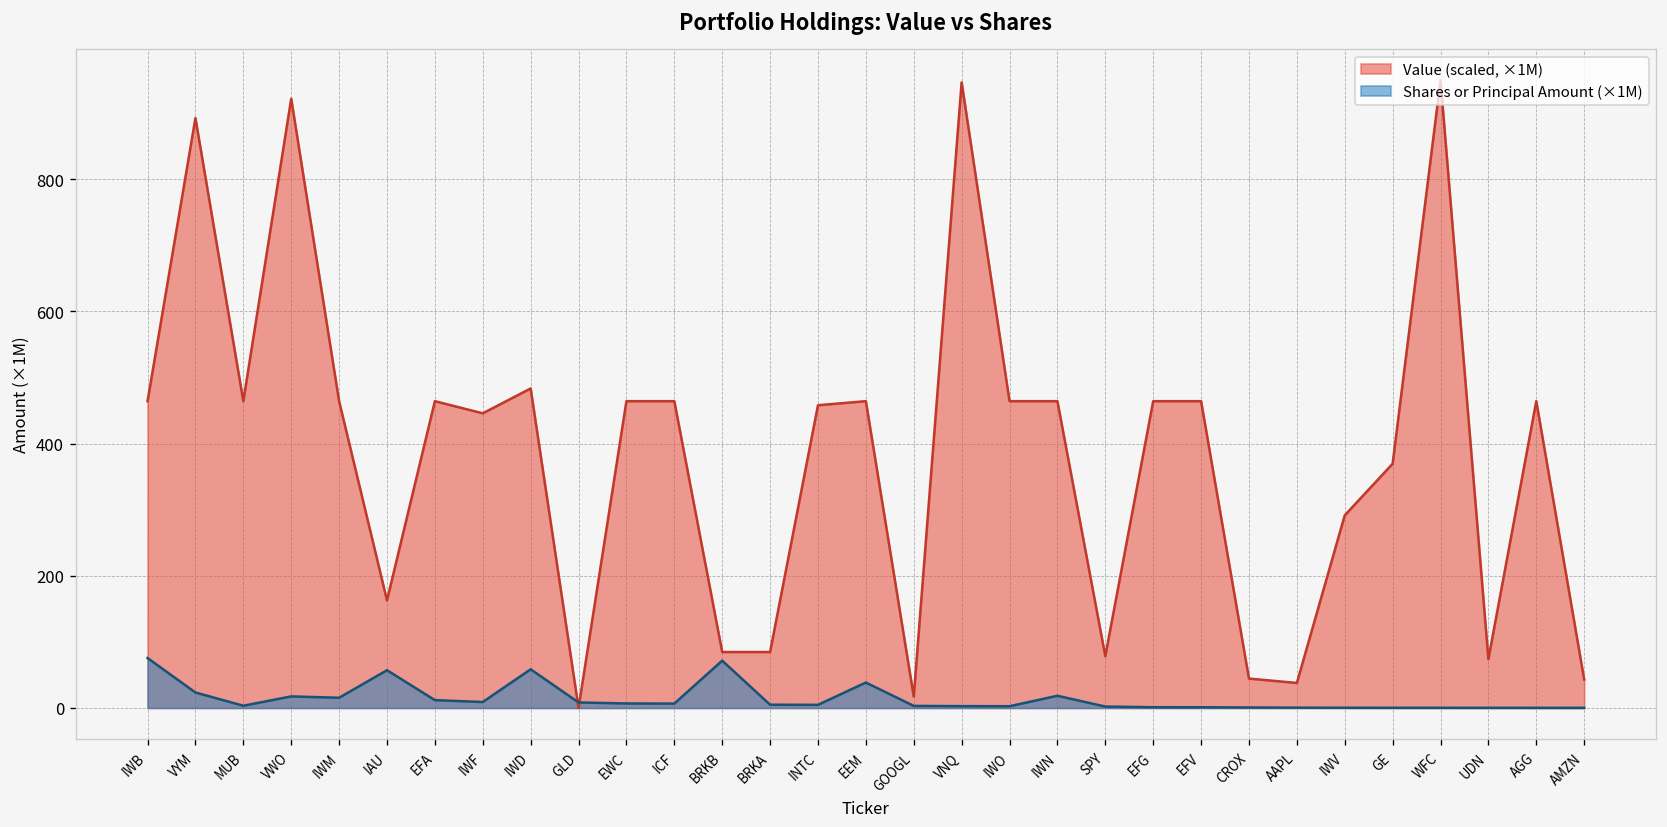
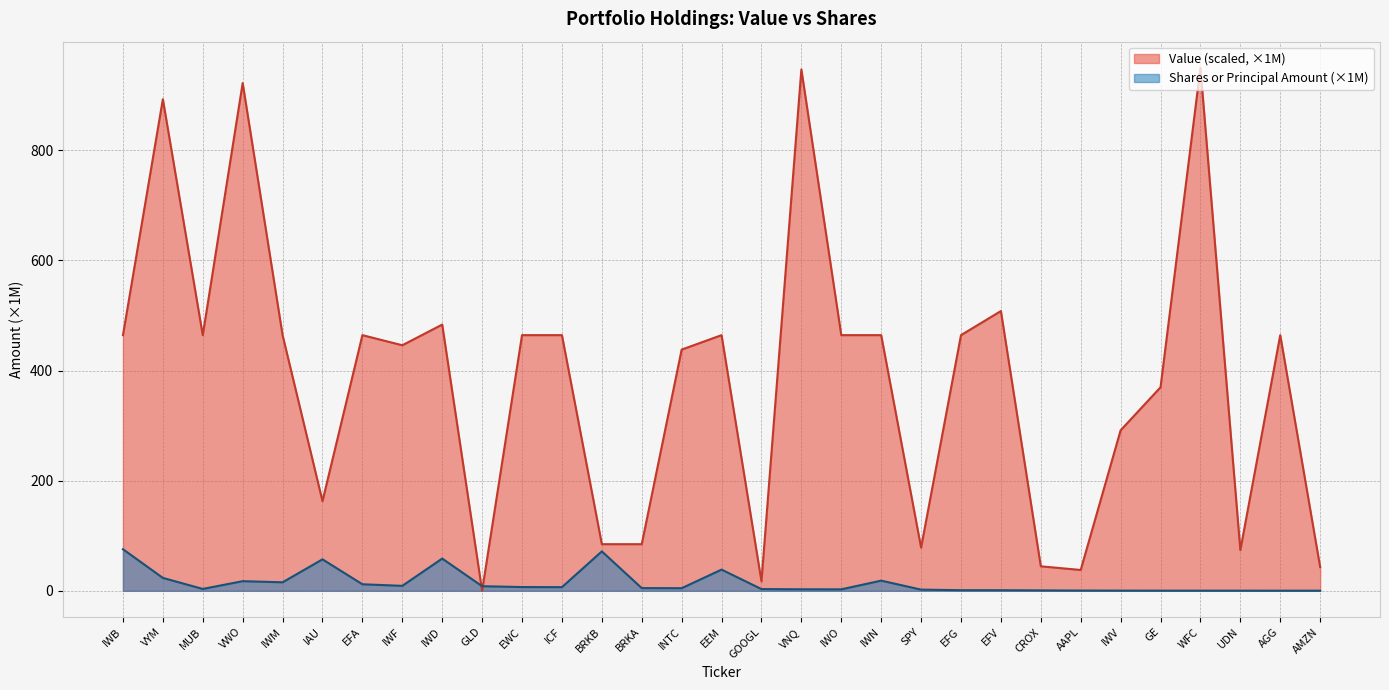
  {
    "Value (scaled, ×1M)": {
      "IWB": 460,
      "VYM": 890,
      "MUB": 460,
      "VWO": 920,
      "IWM": 460,
      "IAU": 160,
      "EFA": 460,
      "IWF": 450,
      "IWD": 480,
      "GLD": 0,
      "EWC": 460,
      "ICF": 460,
      "BRKB": 80,
      "BRKA": 80,
-     "INTC": 460,
+     "INTC": 440,
      "EEM": 460,
      "GOOGL": 20,
      "VNQ": 950,
      "IWO": 460,
      "IWN": 460,
      "SPY": 80,
      "EFG": 460,
-     "EFV": 460,
+     "EFV": 510,
      "CROX": 40,
      "AAPL": 40,
      "IWV": 290,
      "GE": 370,
      "UDN": 70,
      "AGG": 460,
      "AMZN": 40
    },
    "Shares or Principal Amount (×1M)": {
      "IWB": 80,
      "VYM": 20,
      "MUB": 0,
      "VWO": 20,
      "IWM": 20,
      "IAU": 60,
      "EFA": 10,
      "IWF": 10,
      "IWD": 60,
      "GLD": 10,
      "EWC": 10,
      "ICF": 10,
      "BRKB": 70,
      "BRKA": 0,
      "INTC": 0,
      "EEM": 40,
      "GOOGL": 0,
      "VNQ": 0,
      "IWO": 0,
      "IWN": 20,
      "SPY": 0,
      "EFG": 0,
      "EFV": 0,
      "CROX": 0,
      "AAPL": 0,
      "IWV": 0,
      "GE": 0,
      "WFC": 0,
      "UDN": 0,
      "AGG": 0,
      "AMZN": 0
    }
  }
